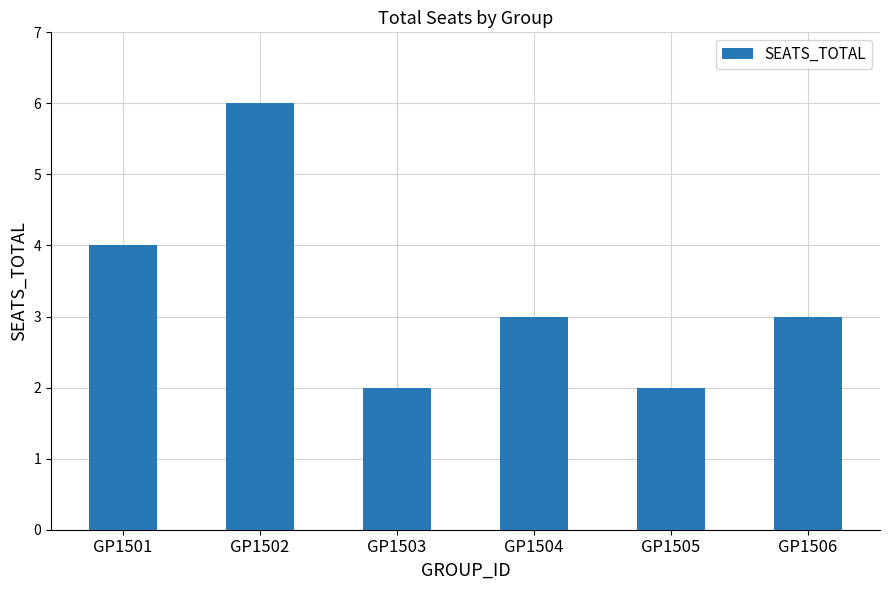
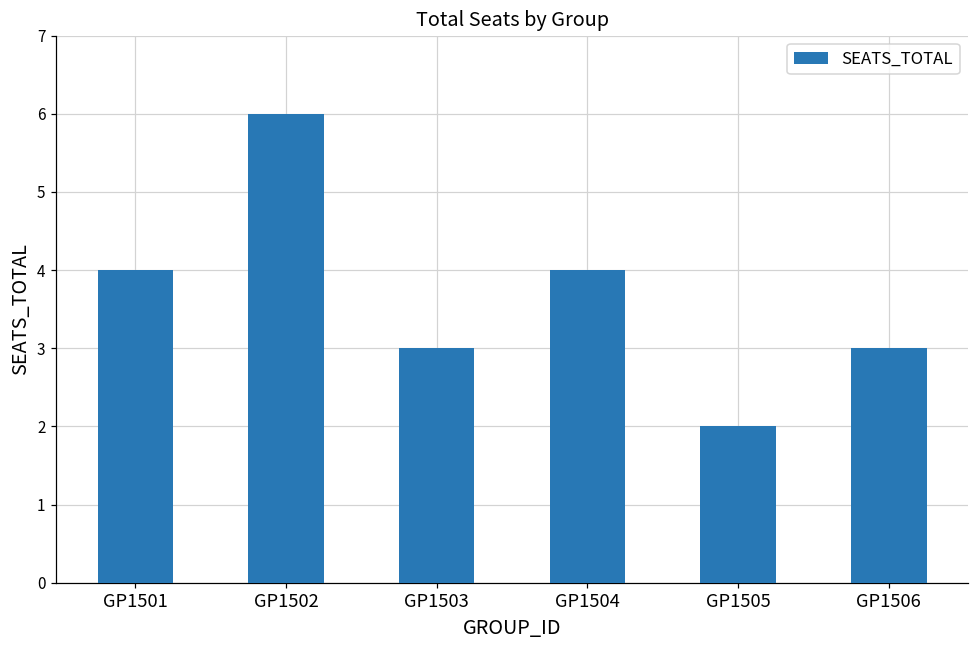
  {
    "GP1501": 4,
    "GP1502": 6,
-   "GP1503": 2,
-   "GP1504": 3,
+   "GP1503": 3,
+   "GP1504": 4,
    "GP1505": 2,
    "GP1506": 3
  }
